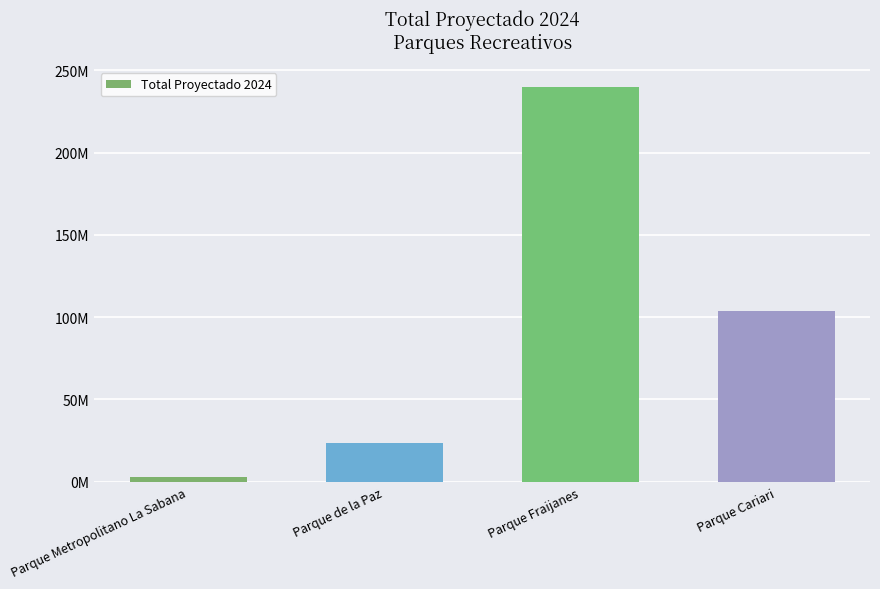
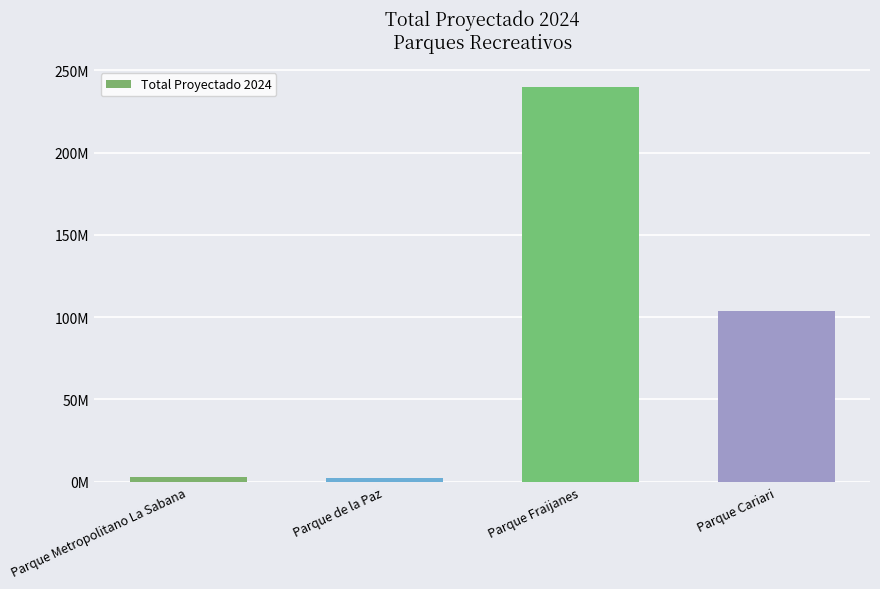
  {
    "Parque Metropolitano La Sabana": 3000000,
-   "Parque de la Paz": 24000000,
+   "Parque de la Paz": 2000000,
    "Parque Fraijanes": 240000000,
    "Parque Cariari": 104000000
  }
